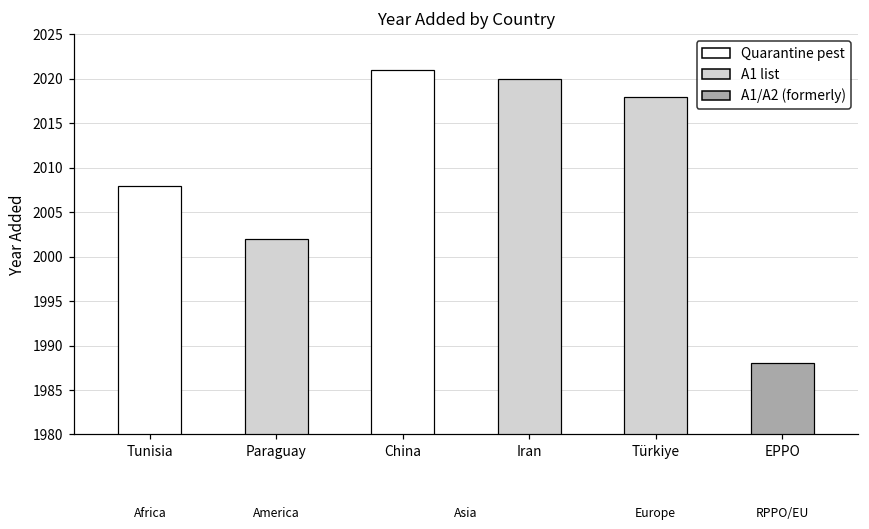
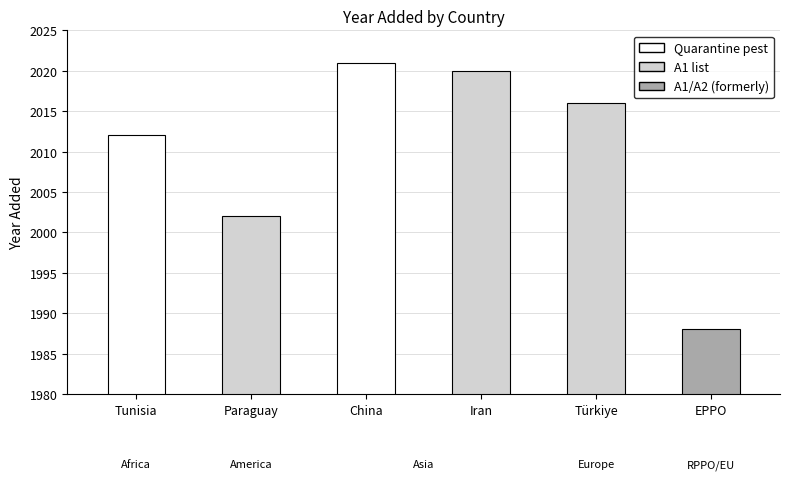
  {
-   "Tunisia": 2008,
+   "Tunisia": 2012,
    "Paraguay": 2002,
    "China": 2021,
    "Iran": 2020,
-   "Türkiye": 2018,
+   "Türkiye": 2016,
    "EPPO": 1988
  }
